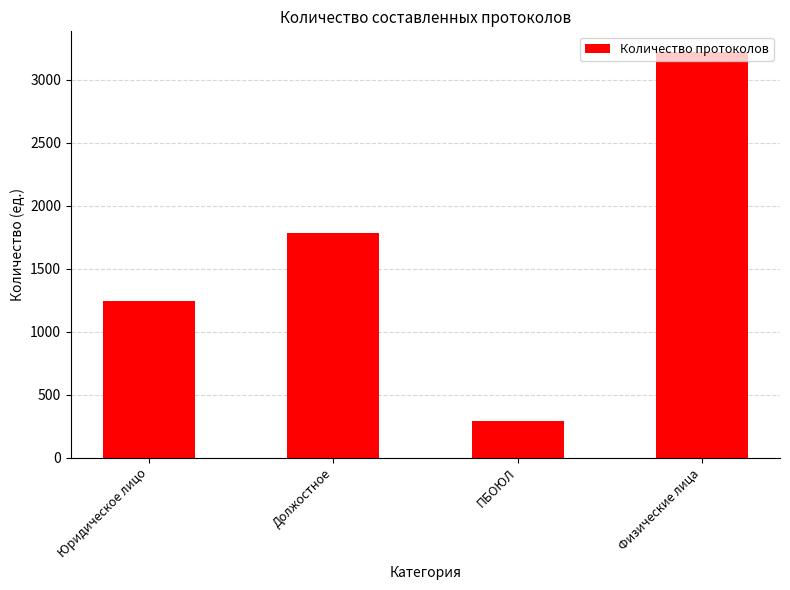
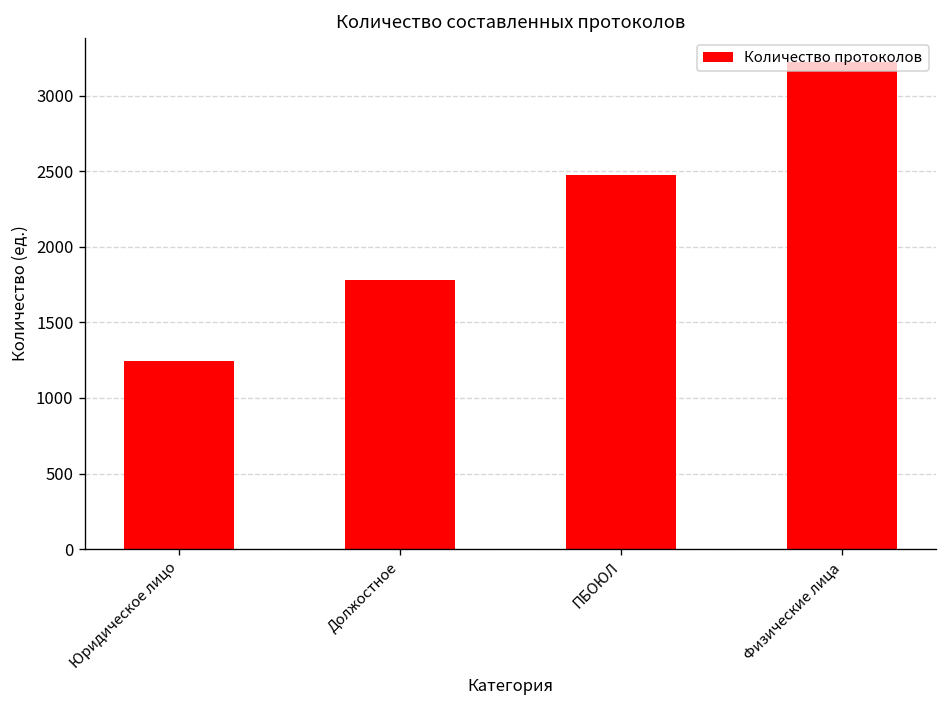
  {
    "Юридическое лицо": 1240,
    "Должостное": 1780,
-   "ПБОЮЛ": 290
+   "ПБОЮЛ": 2480
  }
